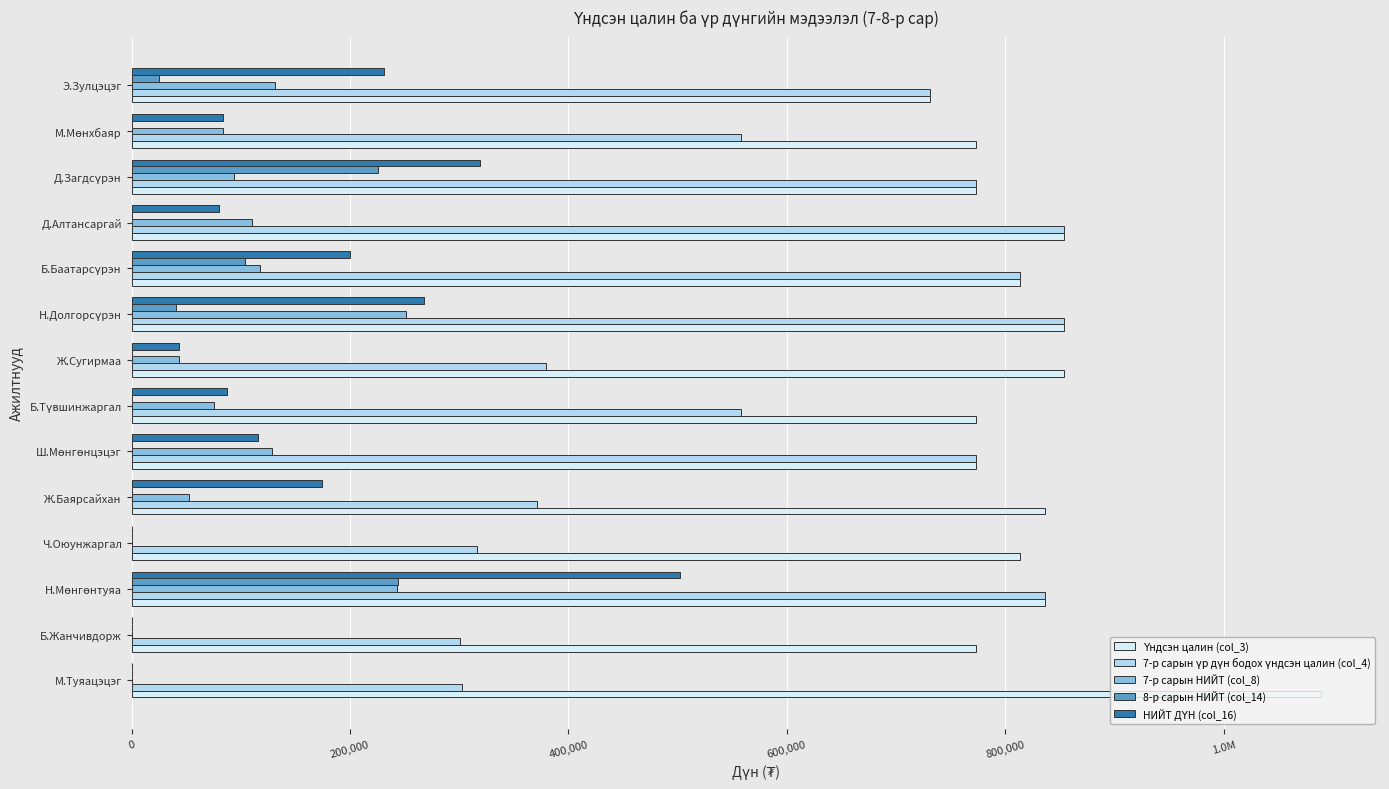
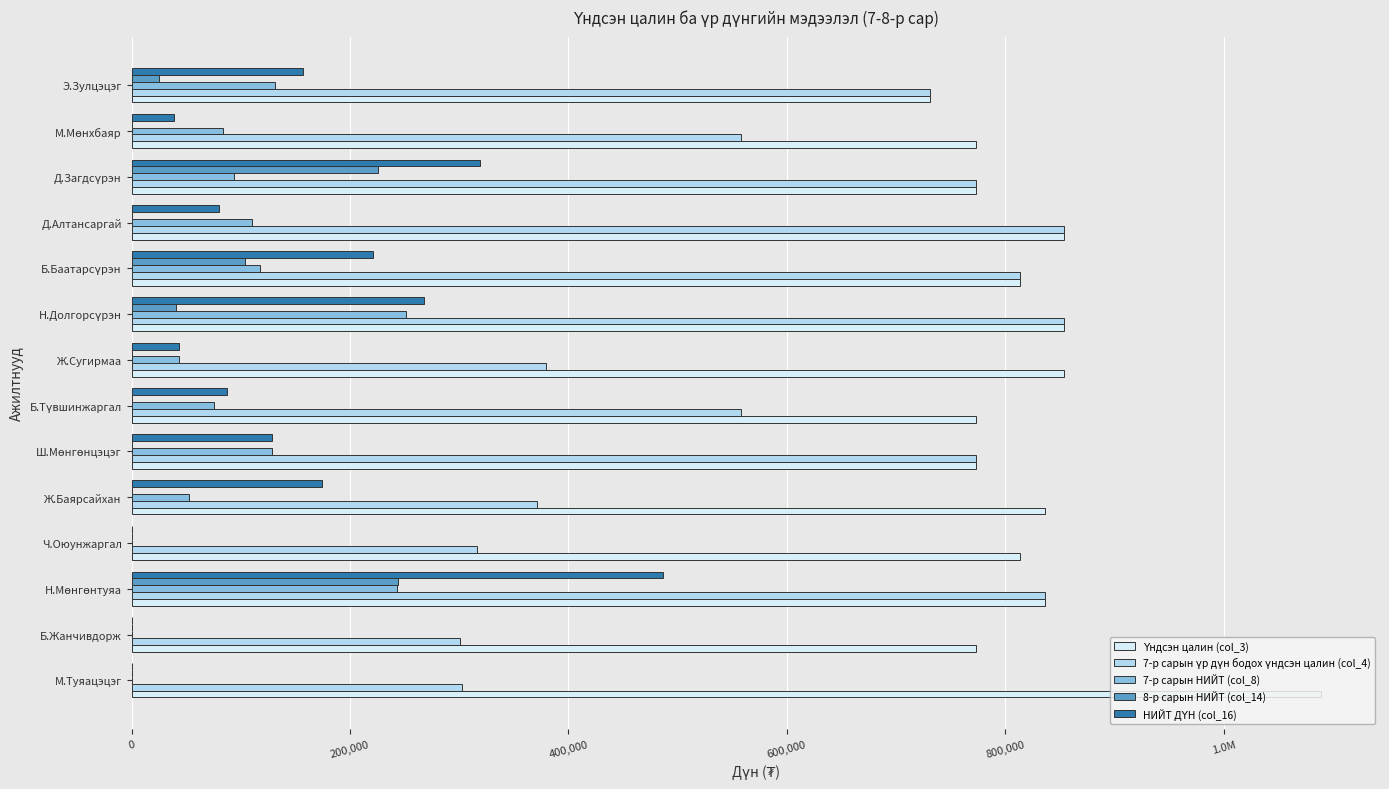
  {
    "НИЙТ ДҮН (col_16)": {
-     "Э.Зулцэцэг": "231,000",
-     "М.Мөнхбаяр": "84,000",
+     "Э.Зулцэцэг": "157,000",
+     "М.Мөнхбаяр": "39,000",
      "Д.Загдсүрэн": "319,000",
      "Д.Алтансаргай": "80,000",
-     "Б.Баатарсүрэн": "200,000",
+     "Б.Баатарсүрэн": "221,000",
      "Н.Долгорсүрэн": "268,000",
      "Ж.Сугирмаа": "43,000",
      "Б.Түвшинжаргал": "88,000",
-     "Ш.Мөнгөнцэцэг": "116,000",
+     "Ш.Мөнгөнцэцэг": "128,000",
      "Ж.Баярсайхан": "175,000",
      "Ч.Оюунжаргал": "0",
-     "Н.Мөнгөнтуяа": "502,000",
+     "Н.Мөнгөнтуяа": "487,000",
      "Б.Жанчивдорж": "0",
      "М.Туяацэцэг": "0"
    }
  }
